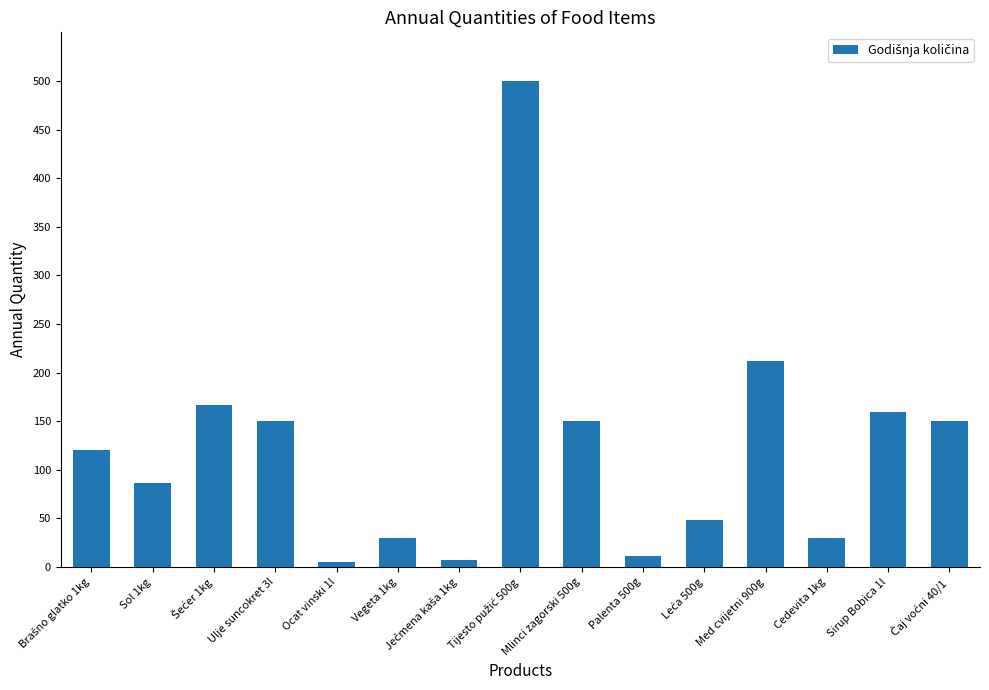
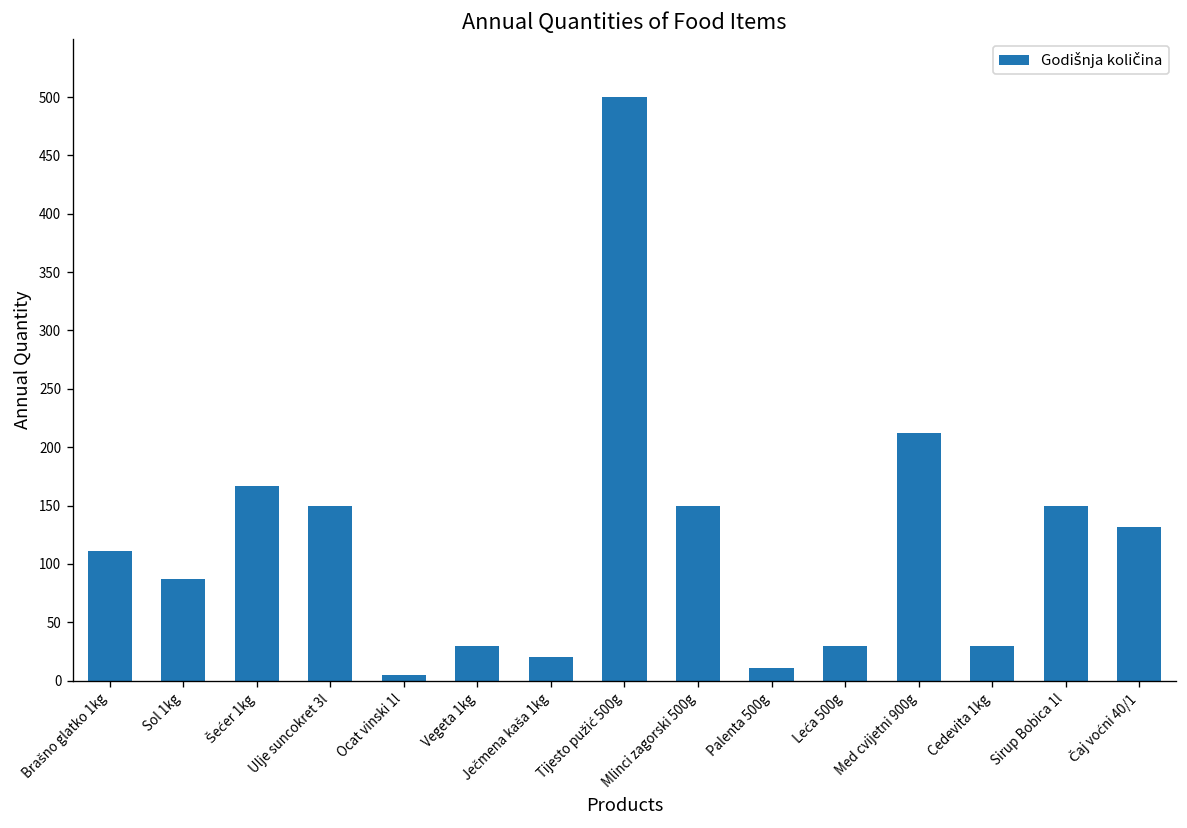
  {
-   "Brašno glatko 1kg": 120,
+   "Brašno glatko 1kg": 110,
    "Sol 1kg": 90,
    "Šećer 1kg": 170,
    "Ulje suncokret 3l": 150,
    "Ocat vinski 1l": 10,
    "Vegeta 1kg": 30,
-   "Ječmena kaša 1kg": 10,
+   "Ječmena kaša 1kg": 20,
    "Tijesto pužić 500g": 500,
    "Mlinci zagorski 500g": 150,
    "Palenta 500g": 10,
-   "Leća 500g": 50,
+   "Leća 500g": 30,
    "Med cvijetni 900g": 210,
    "Cedevita 1kg": 30,
-   "Sirup Bobica 1l": 160,
-   "Čaj voćni 40/1": 150
+   "Sirup Bobica 1l": 150,
+   "Čaj voćni 40/1": 130
  }
